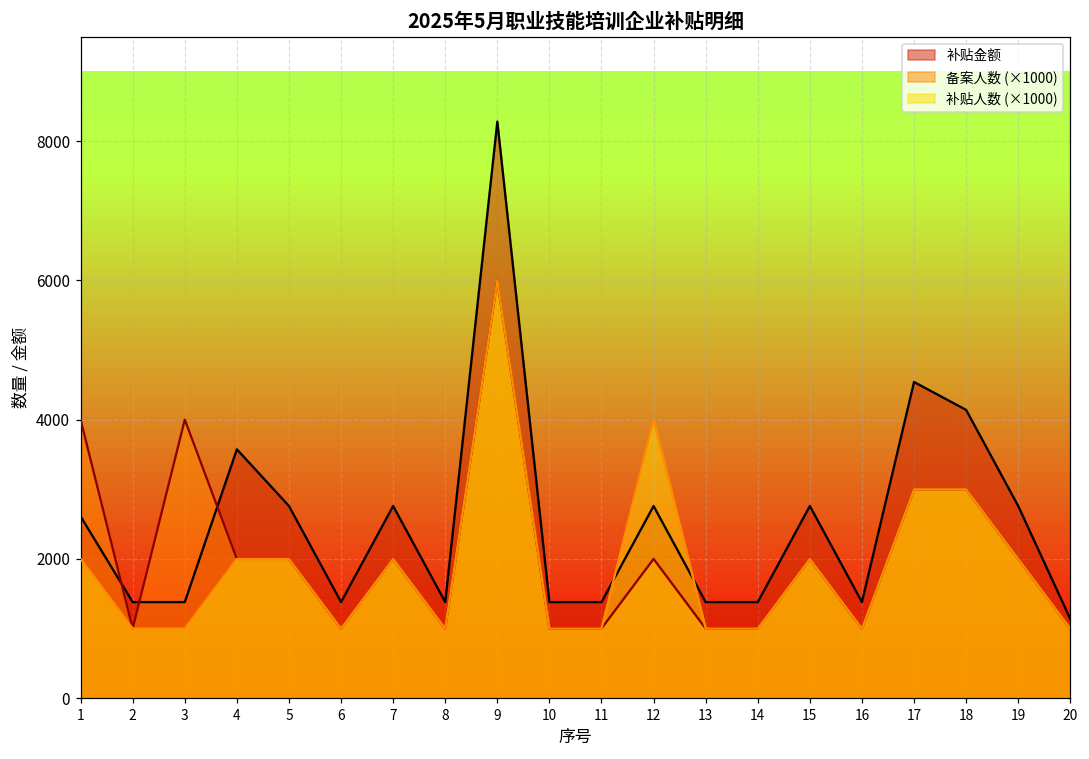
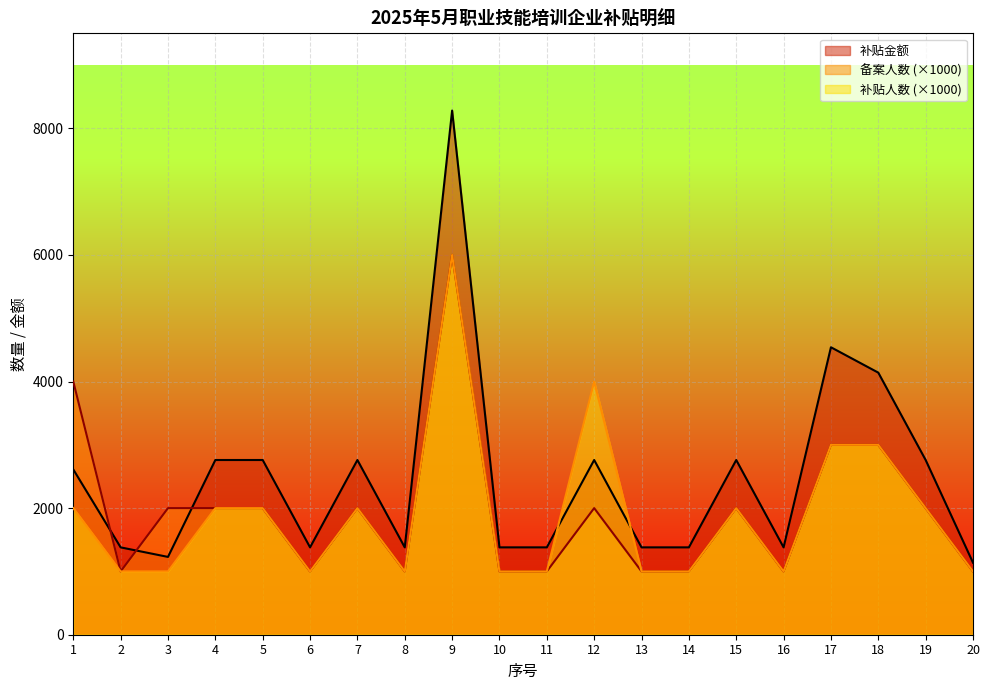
  {
    "补贴金额": {
      "1": 2600,
      "2": 1400,
-     "3": 1400,
-     "4": 3600,
+     "3": 1200,
+     "4": 2800,
      "5": 2800,
      "6": 1400,
      "7": 2800,
      "8": 1400,
      "9": 8300,
      "10": 1400,
      "11": 1400,
      "12": 2800,
      "13": 1400,
      "14": 1400,
      "15": 2800,
      "16": 1400,
      "17": 4500,
      "18": 4100,
      "19": 2800,
      "20": 1100
    },
    "备案人数 (×1000)": {
      "1": 4000,
-     "3": 4000,
+     "3": 2000,
      "12": 2000
    },
    "补贴人数 (×1000)": {
      "1": 2000,
      "3": 1000,
      "12": 4000
    }
  }
